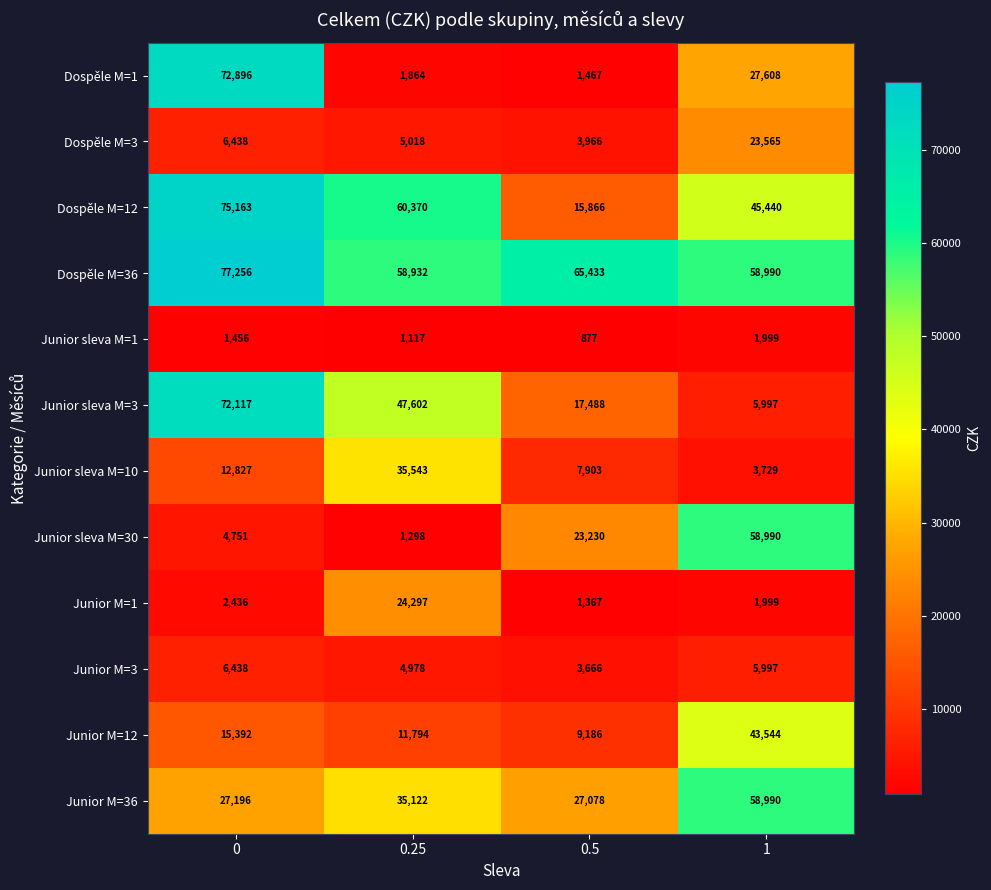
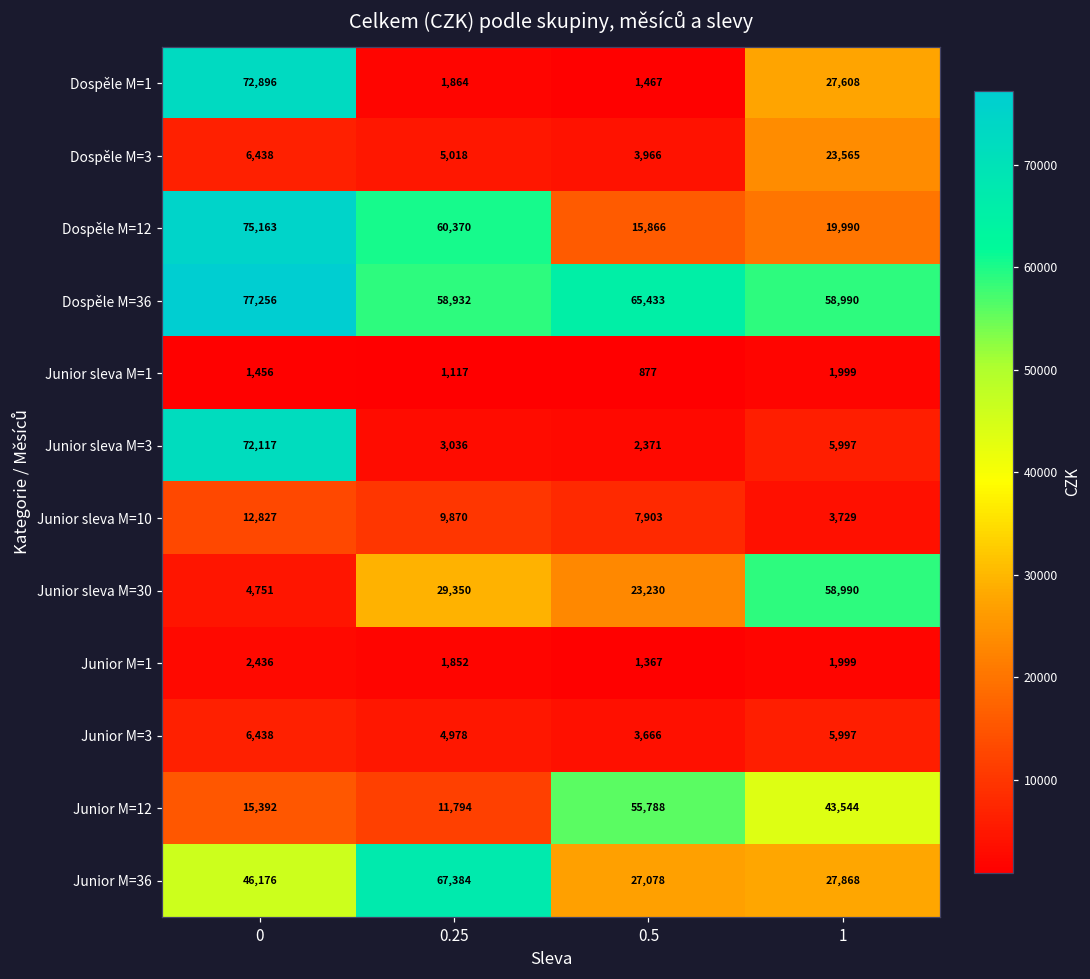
  {
    "Dospěle M=1": {
      "0": "72,896",
      "0.25": "1,864",
      "0.5": "1,467",
      "1": "27,608"
    },
    "Dospěle M=3": {
      "0": "6,438",
      "0.25": "5,018",
      "0.5": "3,966",
      "1": "23,565"
    },
    "Dospěle M=12": {
      "0": "75,163",
      "0.25": "60,370",
      "0.5": "15,866",
-     "1": "45,440"
+     "1": "19,990"
    },
    "Dospěle M=36": {
      "0": "77,256",
      "0.25": "58,932",
      "0.5": "65,433",
      "1": "58,990"
    },
    "Junior sleva M=1": {
      "0": "1,456",
      "0.25": "1,117",
      "0.5": "877",
      "1": "1,999"
    },
    "Junior sleva M=3": {
      "0": "72,117",
-     "0.25": "47,602",
-     "0.5": "17,488",
+     "0.25": "3,036",
+     "0.5": "2,371",
      "1": "5,997"
    },
    "Junior sleva M=10": {
      "0": "12,827",
-     "0.25": "35,543",
+     "0.25": "9,870",
      "0.5": "7,903",
      "1": "3,729"
    },
    "Junior sleva M=30": {
      "0": "4,751",
-     "0.25": "1,298",
+     "0.25": "29,350",
      "0.5": "23,230",
      "1": "58,990"
    },
    "Junior M=1": {
      "0": "2,436",
-     "0.25": "24,297",
+     "0.25": "1,852",
      "0.5": "1,367",
      "1": "1,999"
    },
    "Junior M=3": {
      "0": "6,438",
      "0.25": "4,978",
      "0.5": "3,666",
      "1": "5,997"
    },
    "Junior M=12": {
      "0": "15,392",
      "0.25": "11,794",
-     "0.5": "9,186",
+     "0.5": "55,788",
      "1": "43,544"
    },
    "Junior M=36": {
-     "0": "27,196",
-     "0.25": "35,122",
+     "0": "46,176",
+     "0.25": "67,384",
      "0.5": "27,078",
-     "1": "58,990"
+     "1": "27,868"
    }
  }
